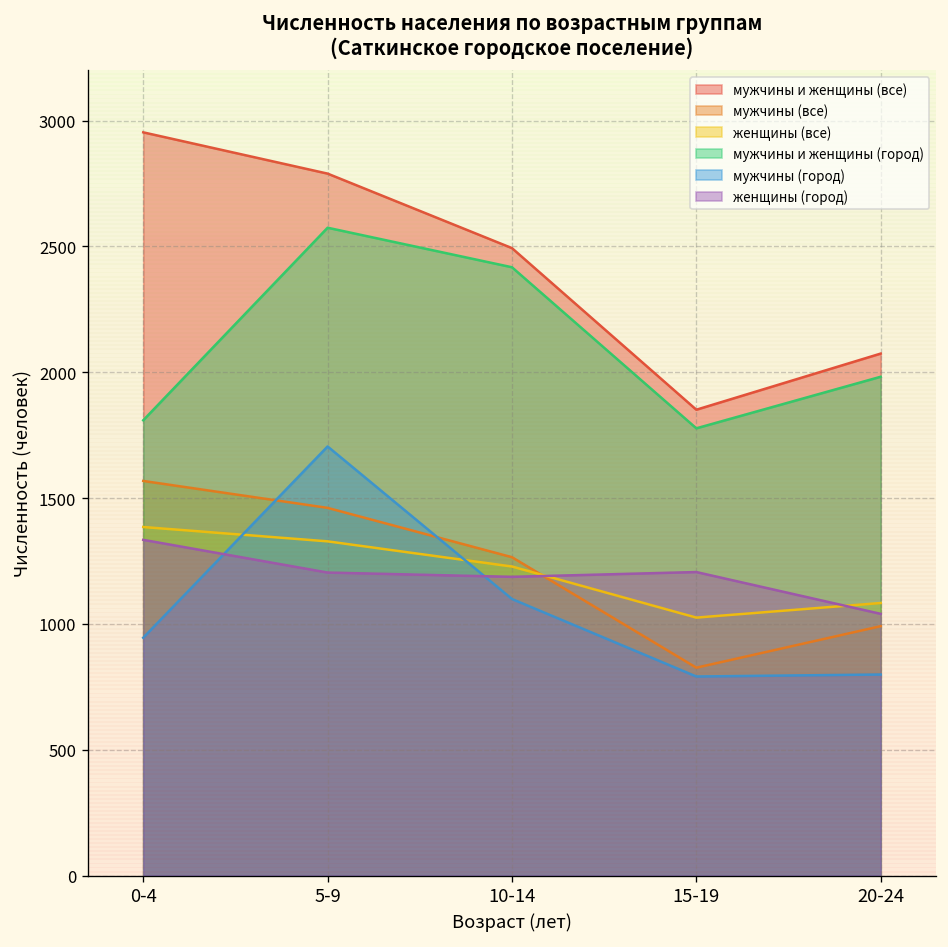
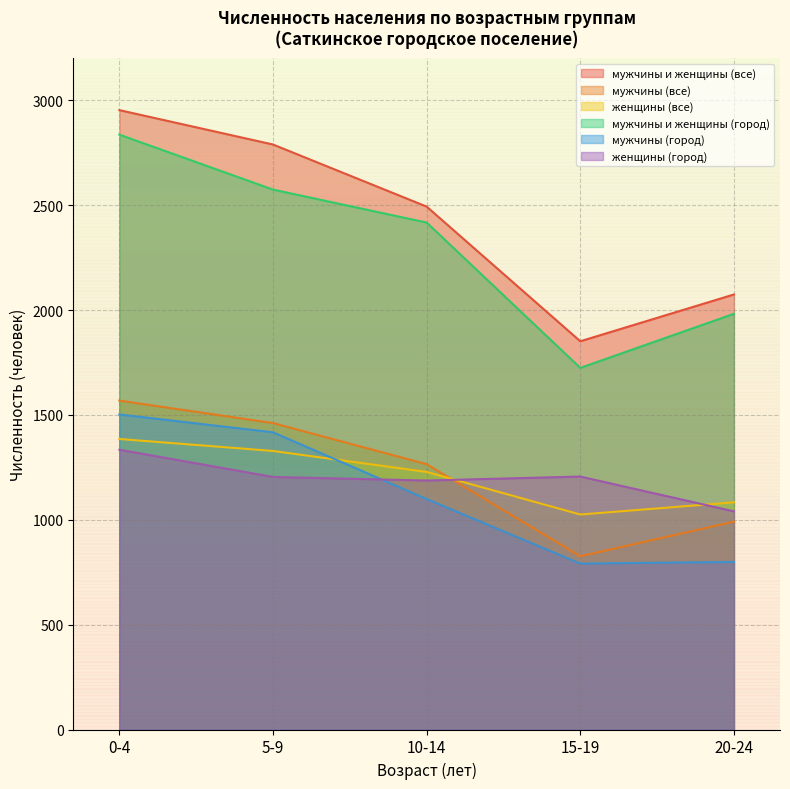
  {
    "мужчины и женщины (город)": {
-     "0-4": 1810,
+     "0-4": 2840,
      "5-9": 2570,
      "10-14": 2420,
-     "15-19": 1780,
+     "15-19": 1720,
      "20-24": 1980
    },
    "мужчины (город)": {
-     "0-4": 950,
-     "5-9": 1710,
+     "0-4": 1500,
+     "5-9": 1420,
      "10-14": 1100,
      "15-19": 790,
      "20-24": 800
    },
    "женщины (город)": {
      "0-4": 1330,
      "5-9": 1200,
      "10-14": 1190,
      "15-19": 1210,
      "20-24": 1040
    }
  }
